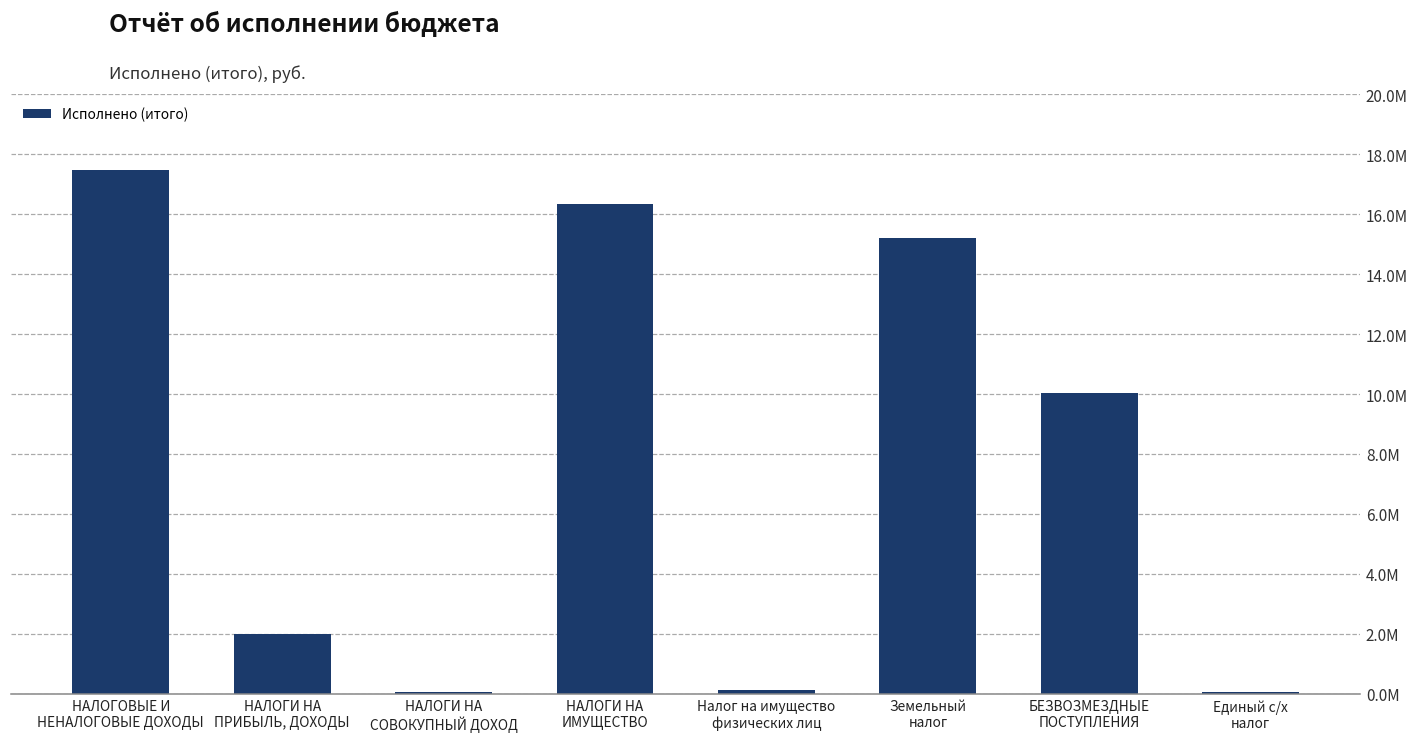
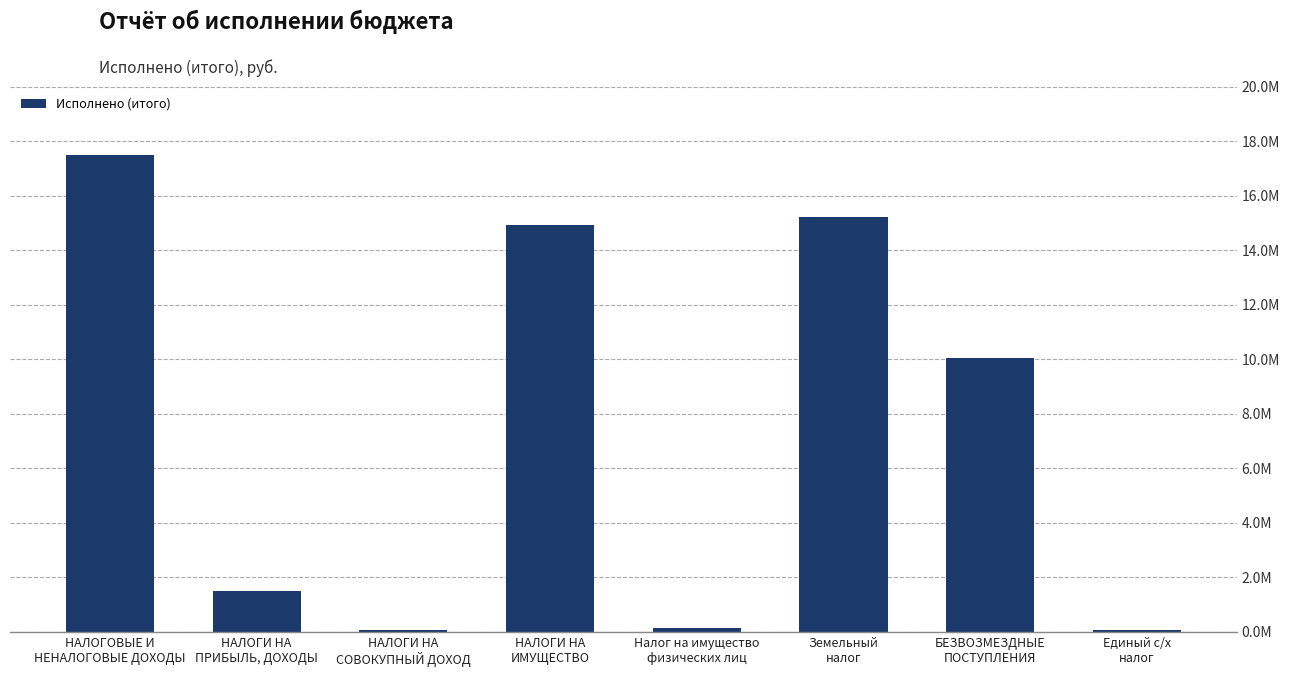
  {
    "НАЛОГОВЫЕ И НЕНАЛОГОВЫЕ ДОХОДЫ": 17500000,
-   "НАЛОГИ НА ПРИБЫЛЬ, ДОХОДЫ": 2000000,
-   "НАЛОГИ НА ИМУЩЕСТВО": 16300000,
+   "НАЛОГИ НА ПРИБЫЛЬ, ДОХОДЫ": 1500000,
+   "НАЛОГИ НА ИМУЩЕСТВО": 14900000,
    "Налог на имущество физических лиц": 100000,
    "Земельный налог": 15200000,
    "БЕЗВОЗМЕЗДНЫЕ ПОСТУПЛЕНИЯ": 10100000
  }
